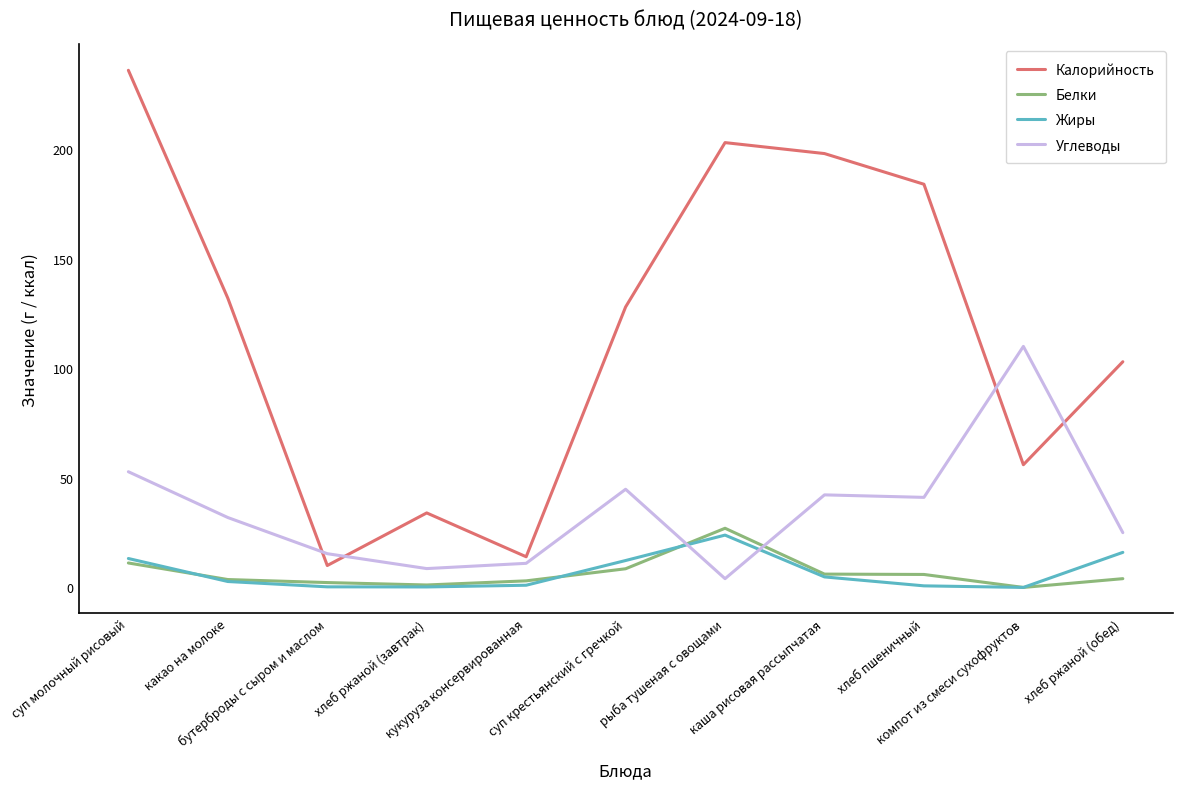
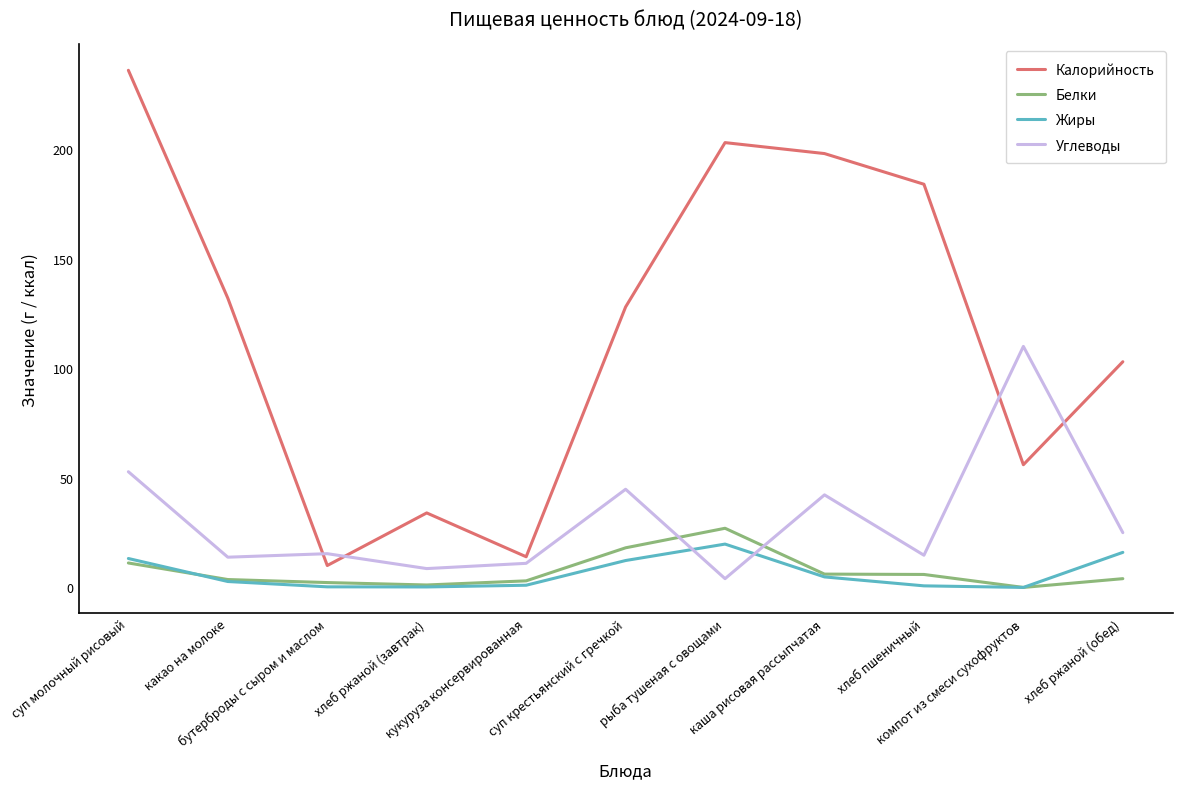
  {
    "Калорийность": {
      "суп молочный рисовый": 236,
      "какао на молоке": 132,
      "бутерброды с сыром и маслом": 10,
      "хлеб ржаной (завтрак)": 34,
      "кукуруза консервированная": 14,
      "суп крестьянский с гречкой": 128,
      "рыба тушеная с овощами": 203,
      "каша рисовая рассыпчатая": 198,
      "хлеб пшеничный": 184,
      "компот из смеси сухофруктов": 56,
      "хлеб ржаной (обед)": 103
    },
    "Белки": {
      "суп молочный рисовый": 11,
      "бутерброды с сыром и маслом": 2,
      "кукуруза консервированная": 3,
-     "суп крестьянский с гречкой": 9,
+     "суп крестьянский с гречкой": 18,
      "рыба тушеная с овощами": 27,
      "каша рисовая рассыпчатая": 6,
      "хлеб пшеничный": 6,
      "хлеб ржаной (обед)": 4
    },
    "Жиры": {
      "суп молочный рисовый": 13,
      "бутерброды с сыром и маслом": 0,
      "кукуруза консервированная": 1,
      "суп крестьянский с гречкой": 12,
-     "рыба тушеная с овощами": 24,
+     "рыба тушеная с овощами": 20,
      "каша рисовая рассыпчатая": 5,
      "хлеб пшеничный": 1,
      "хлеб ржаной (обед)": 16
    },
    "Углеводы": {
      "суп молочный рисовый": 53,
-     "какао на молоке": 32,
+     "какао на молоке": 14,
      "бутерброды с сыром и маслом": 15,
      "хлеб ржаной (завтрак)": 9,
      "кукуруза консервированная": 11,
      "суп крестьянский с гречкой": 45,
      "рыба тушеная с овощами": 4,
      "каша рисовая рассыпчатая": 42,
-     "хлеб пшеничный": 41,
+     "хлеб пшеничный": 15,
      "компот из смеси сухофруктов": 110,
      "хлеб ржаной (обед)": 25
    }
  }
